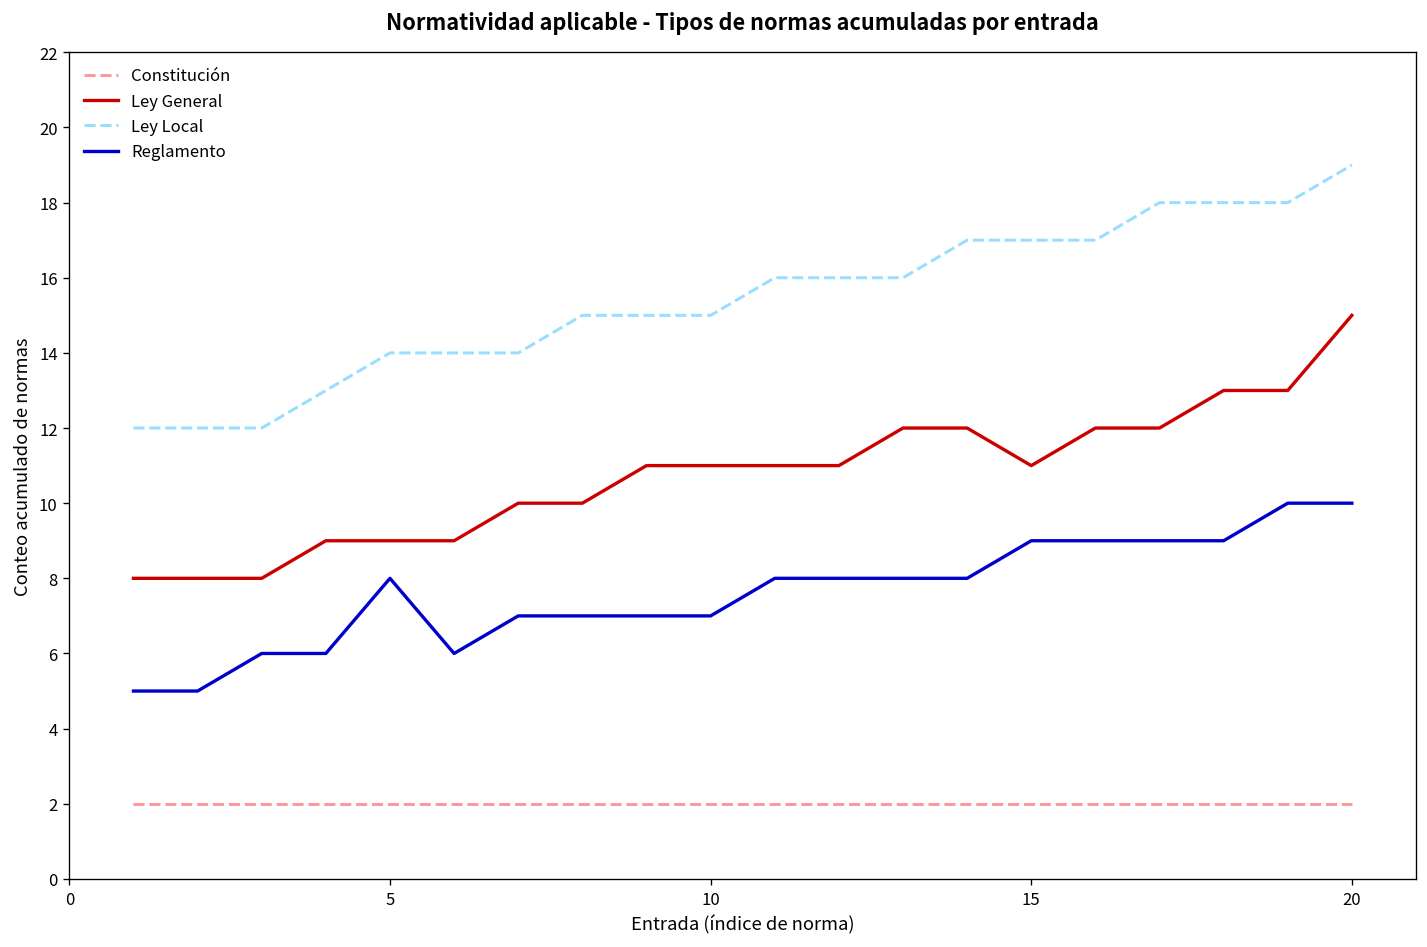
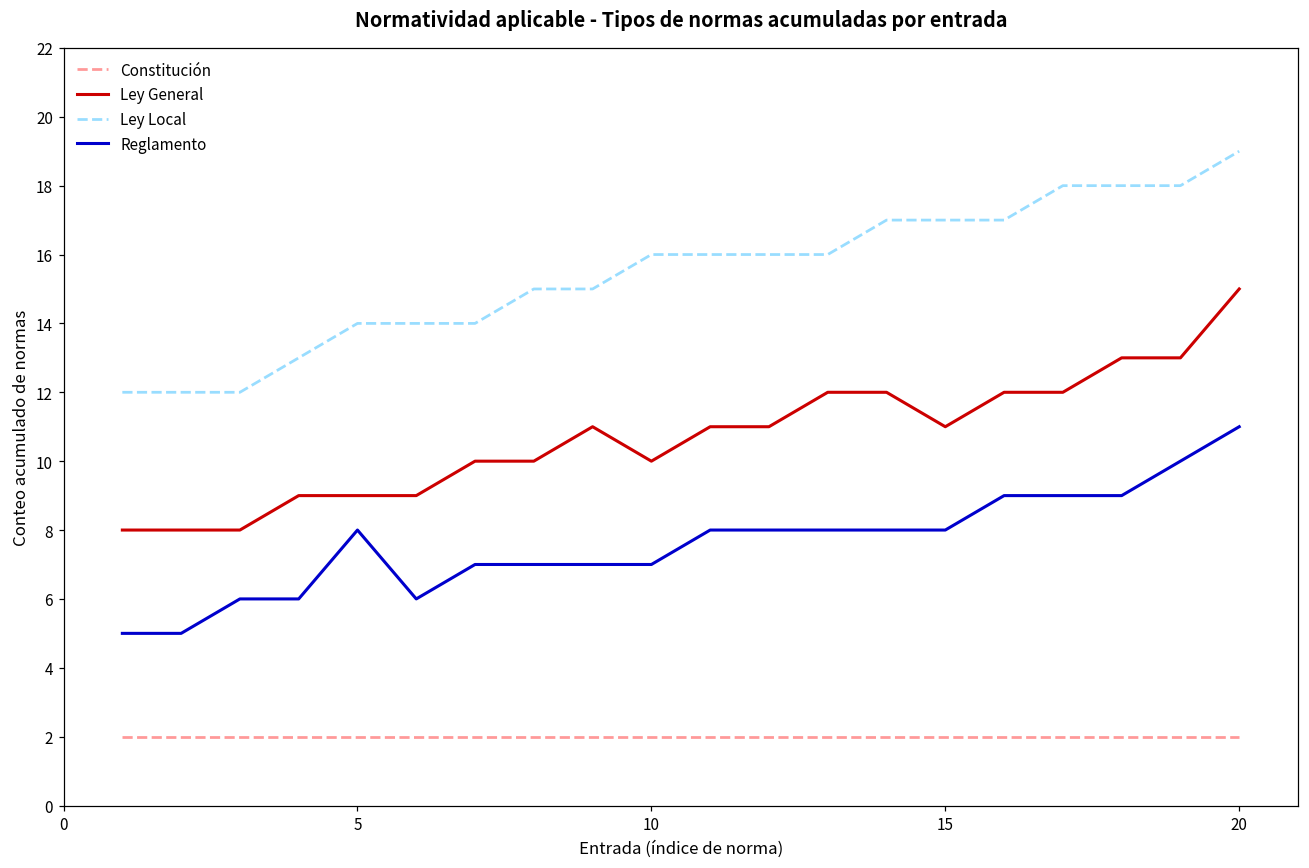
  {
    "Constitución": {
      "5": 2,
      "10": 2,
      "15": 2,
      "20": 2
    },
    "Ley General": {
      "5": 9,
-     "10": 11,
+     "10": 10,
      "15": 11,
      "20": 15
    },
    "Ley Local": {
      "5": 14,
-     "10": 15,
+     "10": 16,
      "15": 17,
      "20": 19
    },
    "Reglamento": {
      "5": 8,
      "10": 7,
-     "15": 9,
-     "20": 10
+     "15": 8,
+     "20": 11
    }
  }
